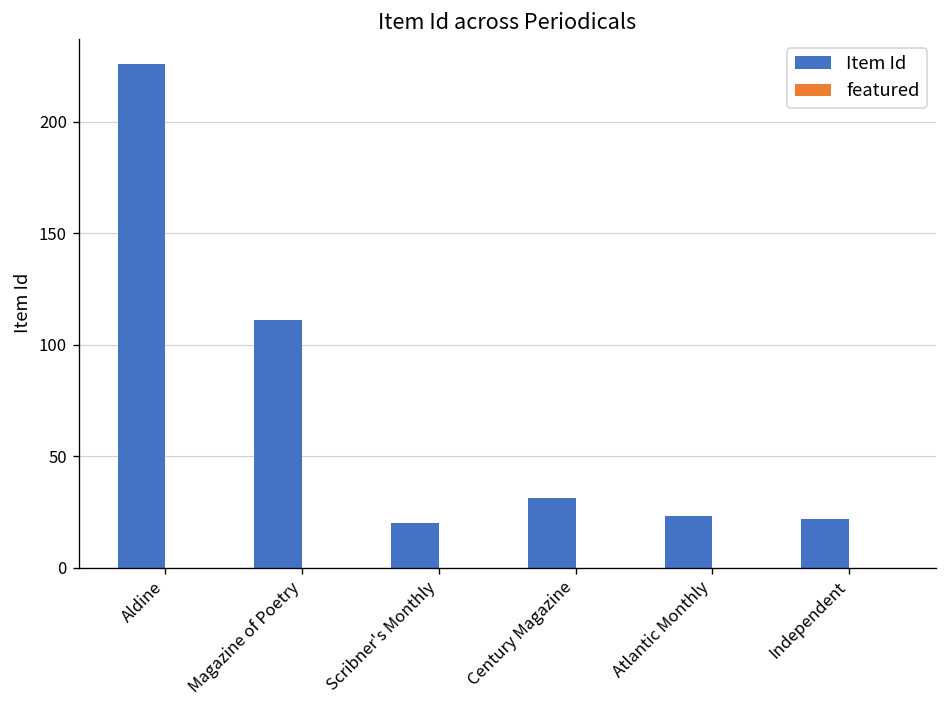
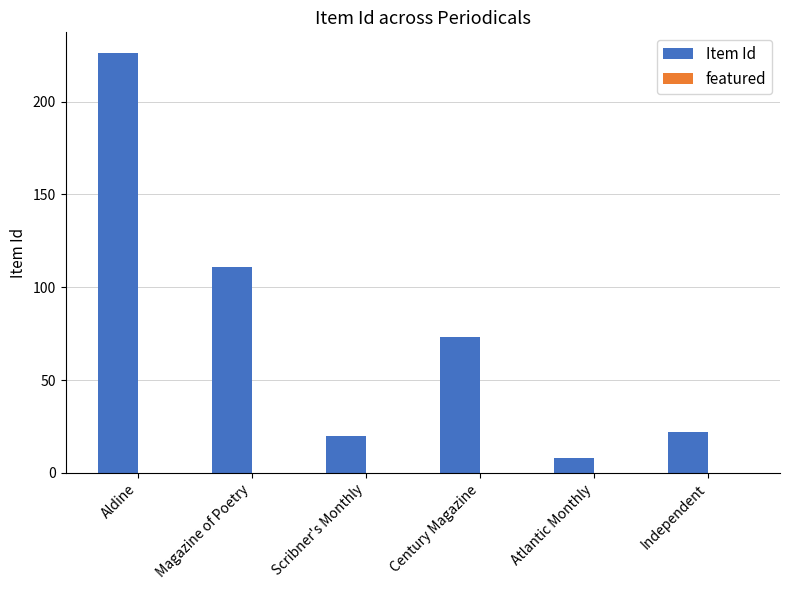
  {
    "Item Id": {
      "Aldine": 226,
      "Magazine of Poetry": 111,
      "Scribner's Monthly": 20,
-     "Century Magazine": 31,
-     "Atlantic Monthly": 23,
+     "Century Magazine": 73,
+     "Atlantic Monthly": 8,
      "Independent": 22
    },
    "featured": {
      "Aldine": 0,
      "Magazine of Poetry": 0,
      "Scribner's Monthly": 0,
      "Century Magazine": 0,
      "Atlantic Monthly": 0,
      "Independent": 0
    }
  }
